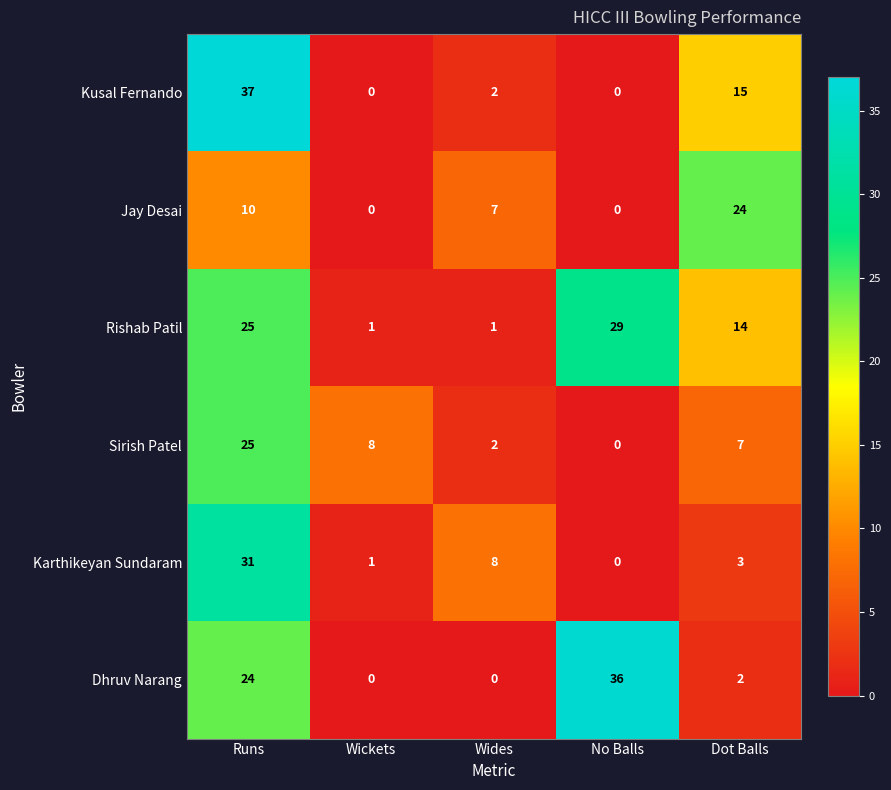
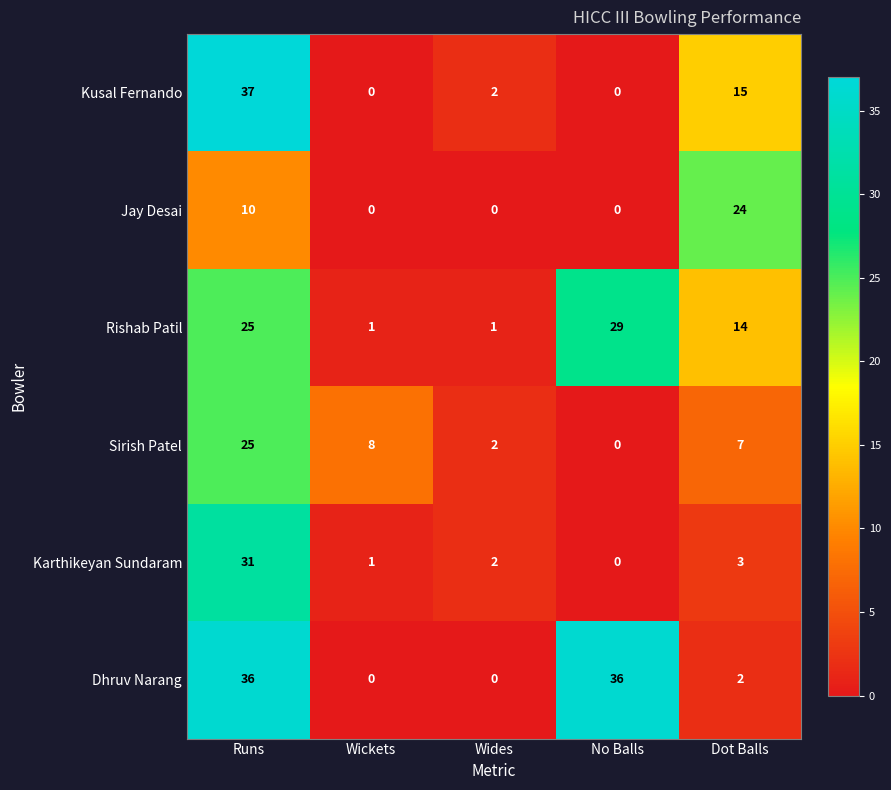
  {
    "Kusal Fernando": {
      "Runs": 37,
      "Wickets": 0,
      "Wides": 2,
      "No Balls": 0,
      "Dot Balls": 15
    },
    "Jay Desai": {
      "Runs": 10,
      "Wickets": 0,
-     "Wides": 7,
+     "Wides": 0,
      "No Balls": 0,
      "Dot Balls": 24
    },
    "Rishab Patil": {
      "Runs": 25,
      "Wickets": 1,
      "Wides": 1,
      "No Balls": 29,
      "Dot Balls": 14
    },
    "Sirish Patel": {
      "Runs": 25,
      "Wickets": 8,
      "Wides": 2,
      "No Balls": 0,
      "Dot Balls": 7
    },
    "Karthikeyan Sundaram": {
      "Runs": 31,
      "Wickets": 1,
-     "Wides": 8,
+     "Wides": 2,
      "No Balls": 0,
      "Dot Balls": 3
    },
    "Dhruv Narang": {
-     "Runs": 24,
+     "Runs": 36,
      "Wickets": 0,
      "Wides": 0,
      "No Balls": 36,
      "Dot Balls": 2
    }
  }
